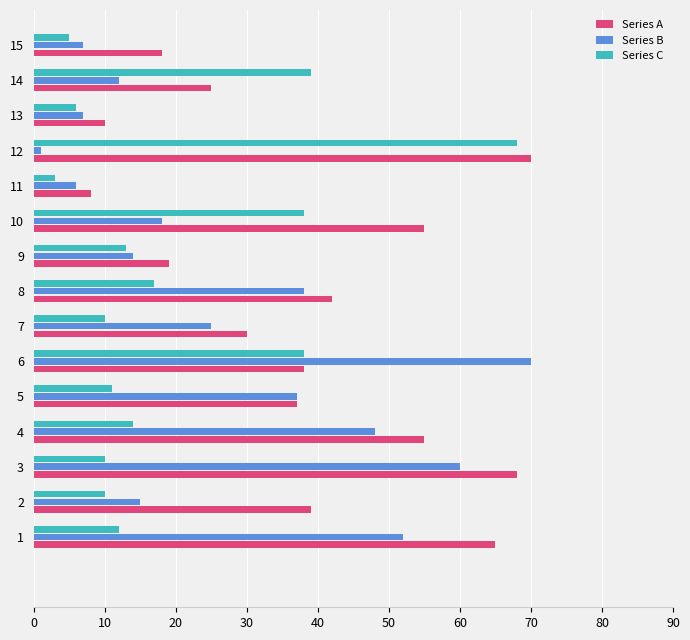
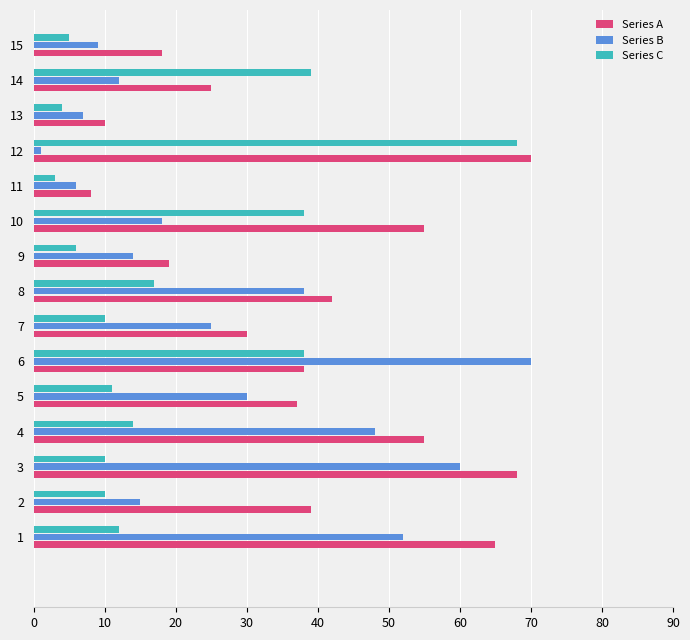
  {
    "Series A": {
      "15": 18,
      "14": 25,
      "13": 10,
      "12": 70,
      "11": 8,
      "10": 55,
      "9": 19,
      "8": 42,
      "7": 30,
      "6": 38,
      "5": 37,
      "4": 55,
      "3": 68,
      "2": 39,
      "1": 65
    },
    "Series B": {
-     "15": 7,
+     "15": 9,
      "14": 12,
      "13": 7,
      "12": 1,
      "11": 6,
      "10": 18,
      "9": 14,
      "8": 38,
      "7": 25,
      "6": 70,
-     "5": 37,
+     "5": 30,
      "4": 48,
      "3": 60,
      "2": 15,
      "1": 52
    },
    "Series C": {
      "15": 5,
      "14": 39,
-     "13": 6,
+     "13": 4,
      "12": 68,
      "11": 3,
      "10": 38,
-     "9": 13,
+     "9": 6,
      "8": 17,
      "7": 10,
      "6": 38,
      "5": 11,
      "4": 14,
      "3": 10,
      "2": 10,
      "1": 12
    }
  }
